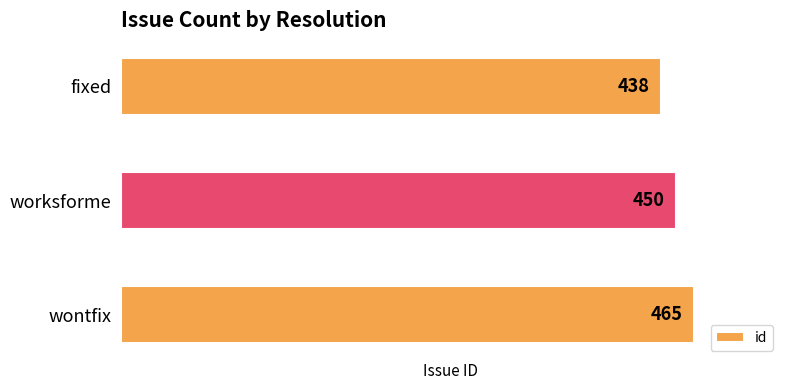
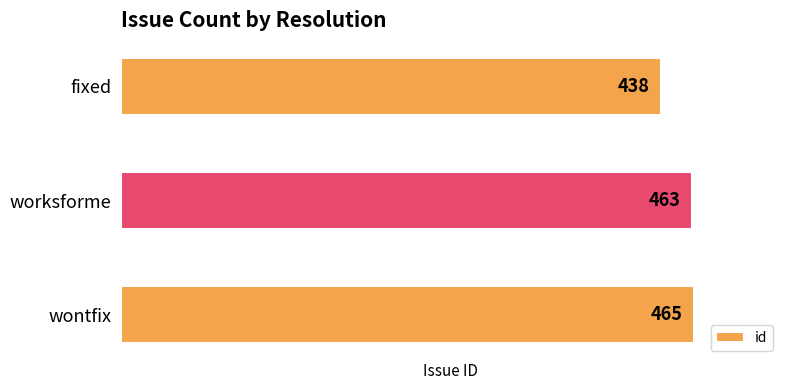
  {
    "fixed": 438,
-   "worksforme": 450,
+   "worksforme": 463,
    "wontfix": 465
  }
